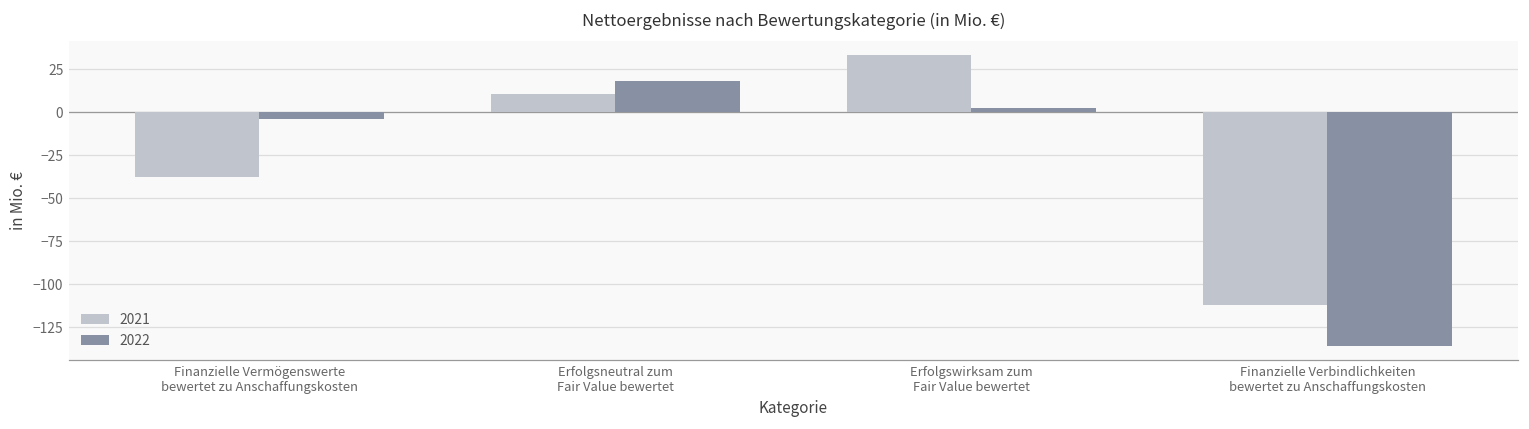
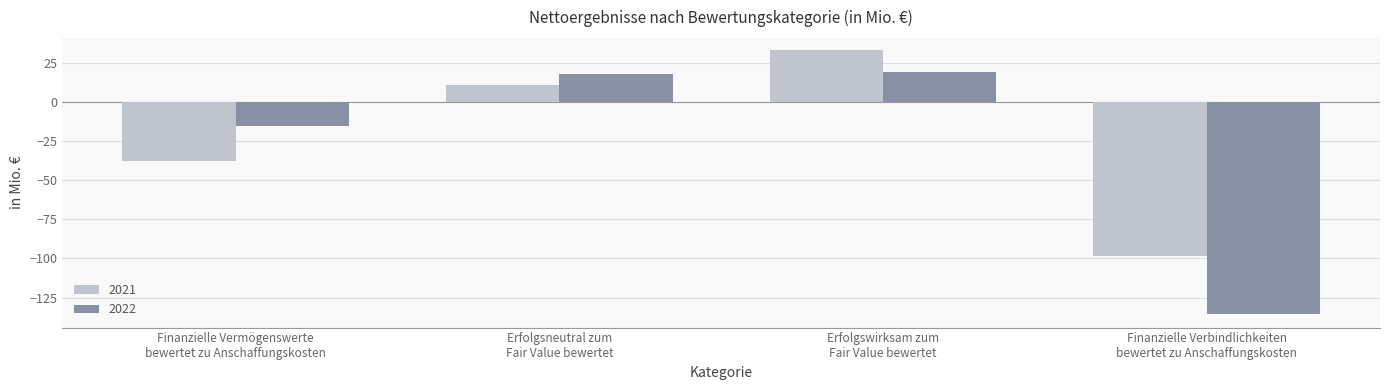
  {
    "2021": {
      "Finanzielle Vermögenswerte bewertet zu Anschaffungskosten": -38,
      "Erfolgsneutral zum Fair Value bewertet": 11,
      "Erfolgswirksam zum Fair Value bewertet": 33,
-     "Finanzielle Verbindlichkeiten bewertet zu Anschaffungskosten": -112
+     "Finanzielle Verbindlichkeiten bewertet zu Anschaffungskosten": -98
    },
    "2022": {
-     "Finanzielle Vermögenswerte bewertet zu Anschaffungskosten": -4,
+     "Finanzielle Vermögenswerte bewertet zu Anschaffungskosten": -15,
      "Erfolgsneutral zum Fair Value bewertet": 18,
-     "Erfolgswirksam zum Fair Value bewertet": 3,
+     "Erfolgswirksam zum Fair Value bewertet": 19,
      "Finanzielle Verbindlichkeiten bewertet zu Anschaffungskosten": -136
    }
  }
